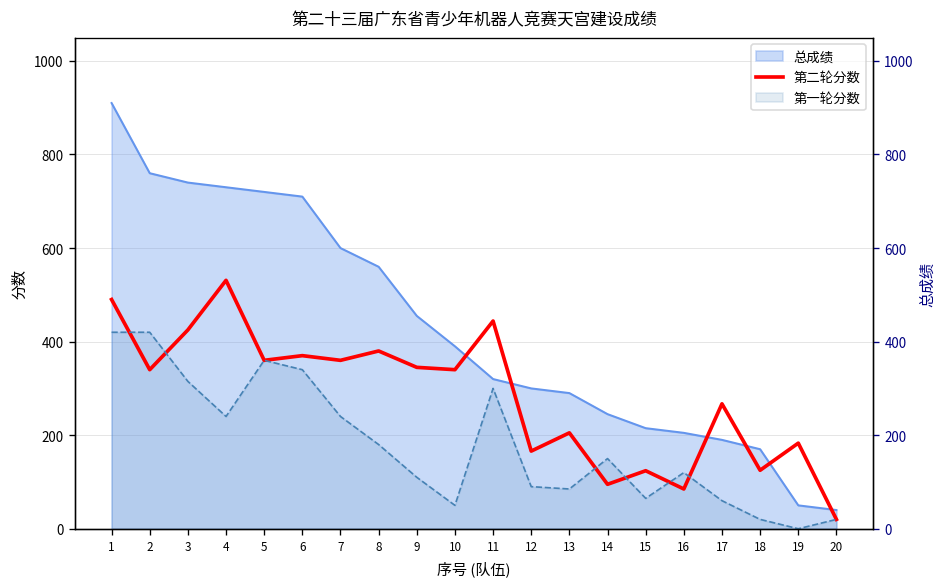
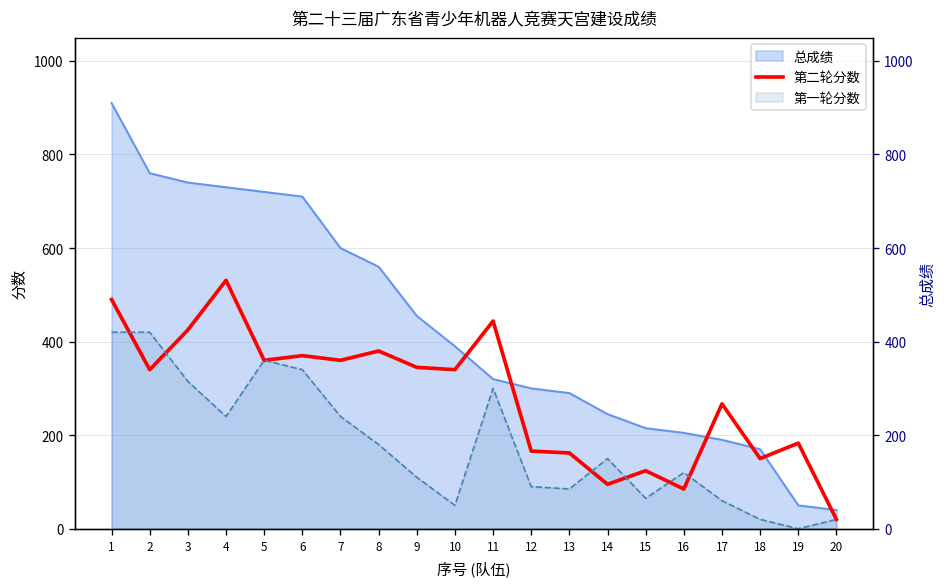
  {
    "第二轮分数": {
      "1": 490,
      "2": 340,
      "3": 430,
      "4": 530,
      "6": 370,
      "7": 360,
      "8": 380,
      "9": 350,
      "10": 340,
      "11": 440,
      "12": 170,
-     "13": 210,
+     "13": 160,
      "14": 100,
      "15": 120,
      "16": 90,
      "17": 270,
-     "18": 130,
+     "18": 150,
      "19": 180
    }
  }
